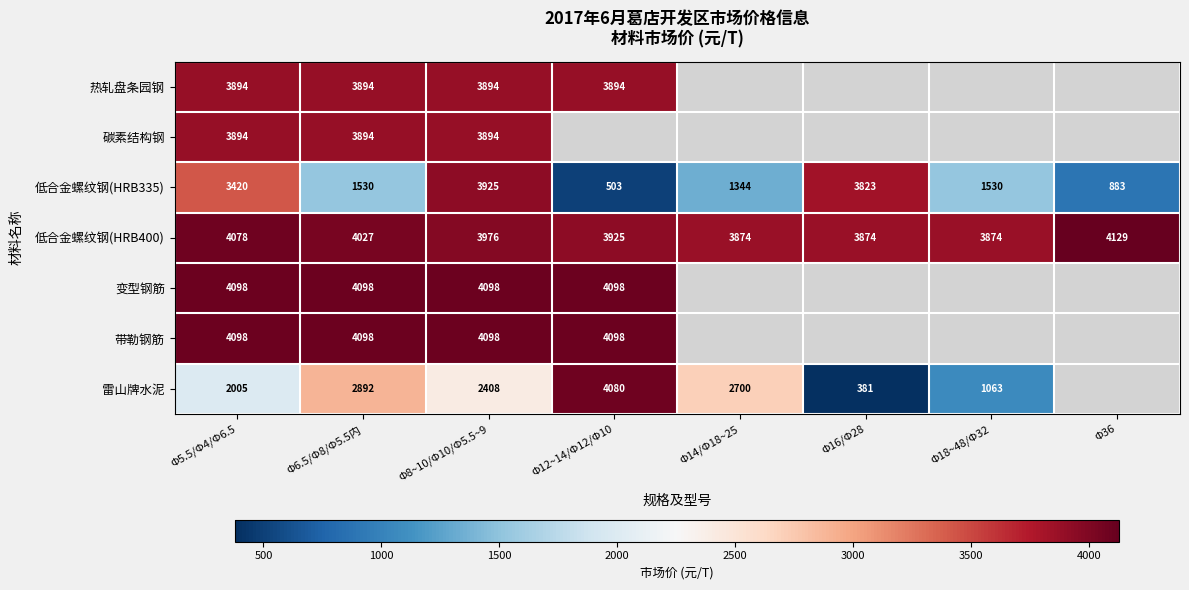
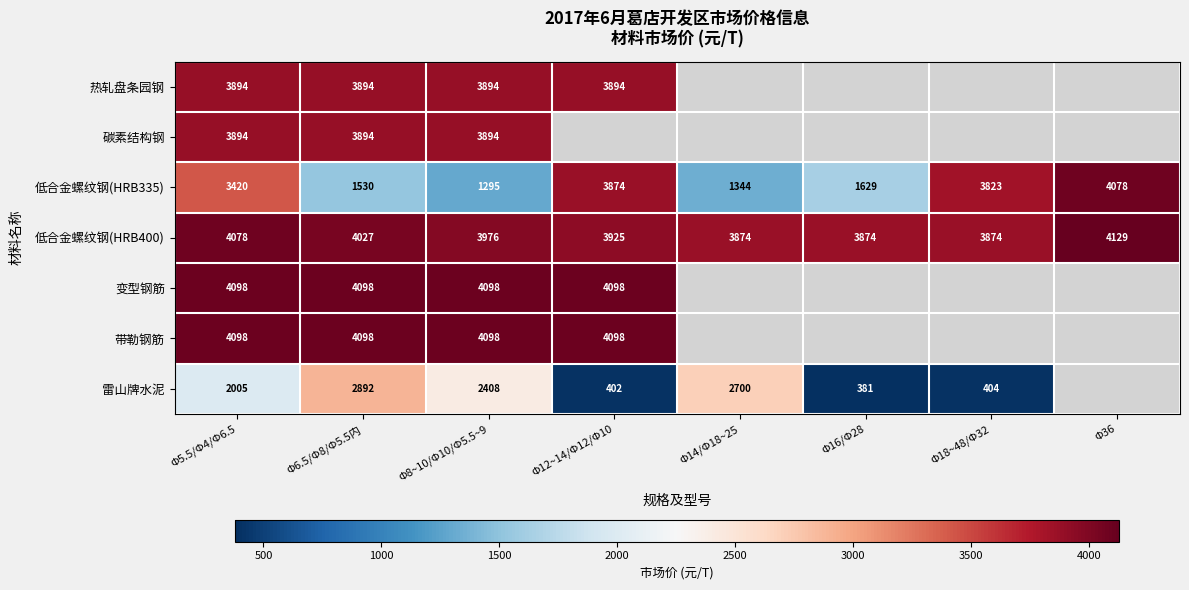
  {
    "热轧盘条园钢": {
      "Φ5.5/Φ4/Φ6.5": 3894,
      "Φ6.5/Φ8/Φ5.5内": 3894,
      "Φ8~10/Φ10/Φ5.5~9": 3894,
      "Φ12~14/Φ12/Φ10": 3894
    },
    "碳素结构钢": {
      "Φ5.5/Φ4/Φ6.5": 3894,
      "Φ6.5/Φ8/Φ5.5内": 3894,
      "Φ8~10/Φ10/Φ5.5~9": 3894
    },
    "低合金螺纹钢(HRB335)": {
      "Φ5.5/Φ4/Φ6.5": 3420,
      "Φ6.5/Φ8/Φ5.5内": 1530,
-     "Φ8~10/Φ10/Φ5.5~9": 3925,
-     "Φ12~14/Φ12/Φ10": 503,
+     "Φ8~10/Φ10/Φ5.5~9": 1295,
+     "Φ12~14/Φ12/Φ10": 3874,
      "Φ14/Φ18~25": 1344,
-     "Φ16/Φ28": 3823,
-     "Φ18~48/Φ32": 1530,
-     "Φ36": 883
+     "Φ16/Φ28": 1629,
+     "Φ18~48/Φ32": 3823,
+     "Φ36": 4078
    },
    "低合金螺纹钢(HRB400)": {
      "Φ5.5/Φ4/Φ6.5": 4078,
      "Φ6.5/Φ8/Φ5.5内": 4027,
      "Φ8~10/Φ10/Φ5.5~9": 3976,
      "Φ12~14/Φ12/Φ10": 3925,
      "Φ14/Φ18~25": 3874,
      "Φ16/Φ28": 3874,
      "Φ18~48/Φ32": 3874,
      "Φ36": 4129
    },
    "变型钢筋": {
      "Φ5.5/Φ4/Φ6.5": 4098,
      "Φ6.5/Φ8/Φ5.5内": 4098,
      "Φ8~10/Φ10/Φ5.5~9": 4098,
      "Φ12~14/Φ12/Φ10": 4098
    },
    "带勒钢筋": {
      "Φ5.5/Φ4/Φ6.5": 4098,
      "Φ6.5/Φ8/Φ5.5内": 4098,
      "Φ8~10/Φ10/Φ5.5~9": 4098,
      "Φ12~14/Φ12/Φ10": 4098
    },
    "雷山牌水泥": {
      "Φ5.5/Φ4/Φ6.5": 2005,
      "Φ6.5/Φ8/Φ5.5内": 2892,
      "Φ8~10/Φ10/Φ5.5~9": 2408,
-     "Φ12~14/Φ12/Φ10": 4080,
+     "Φ12~14/Φ12/Φ10": 402,
      "Φ14/Φ18~25": 2700,
      "Φ16/Φ28": 381,
-     "Φ18~48/Φ32": 1063
+     "Φ18~48/Φ32": 404
    }
  }
